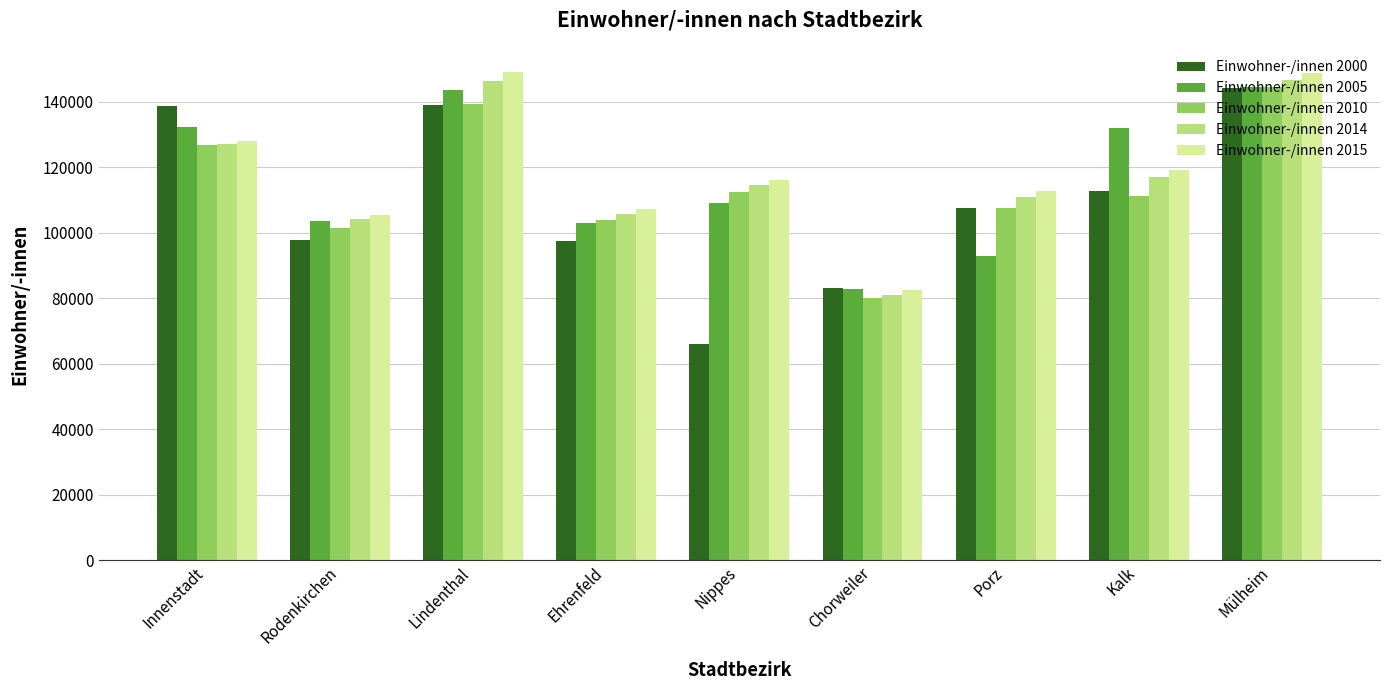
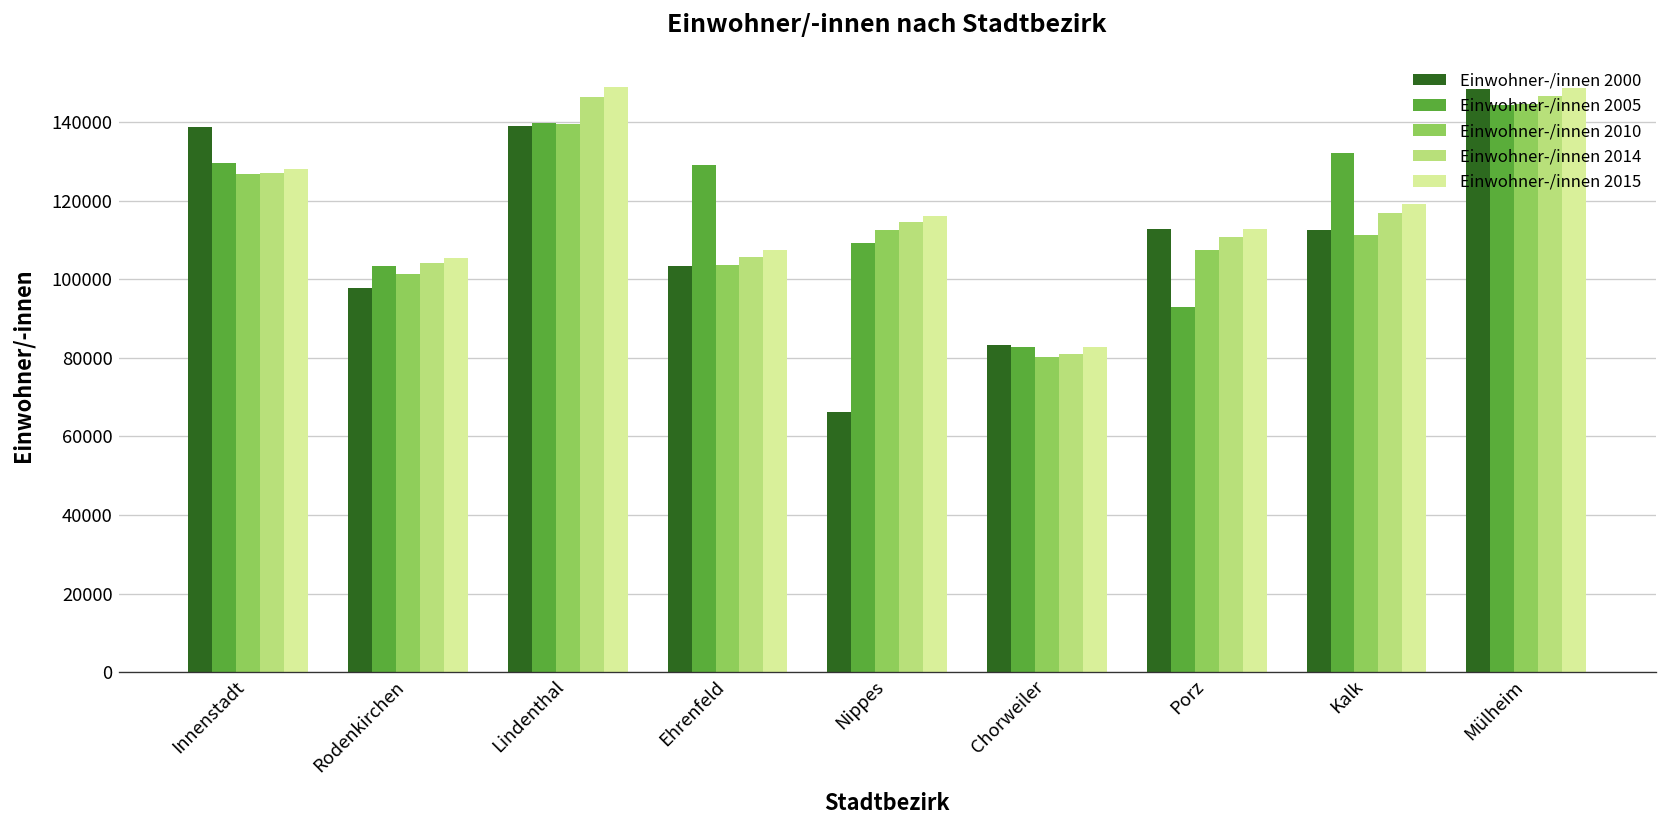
  {
    "Einwohner-/innen 2000": {
      "Innenstadt": 139000,
      "Rodenkirchen": 98000,
      "Lindenthal": 139000,
-     "Ehrenfeld": 97000,
+     "Ehrenfeld": 104000,
      "Nippes": 66000,
      "Chorweiler": 83000,
-     "Porz": 107000,
+     "Porz": 113000,
      "Kalk": 113000,
-     "Mülheim": 144000
+     "Mülheim": 148000
    },
    "Einwohner-/innen 2005": {
-     "Innenstadt": 132000,
+     "Innenstadt": 129000,
      "Rodenkirchen": 103000,
-     "Lindenthal": 144000,
-     "Ehrenfeld": 103000,
+     "Lindenthal": 140000,
+     "Ehrenfeld": 129000,
      "Nippes": 109000,
      "Chorweiler": 83000,
      "Porz": 93000,
      "Kalk": 132000,
      "Mülheim": 144000
    }
  }
